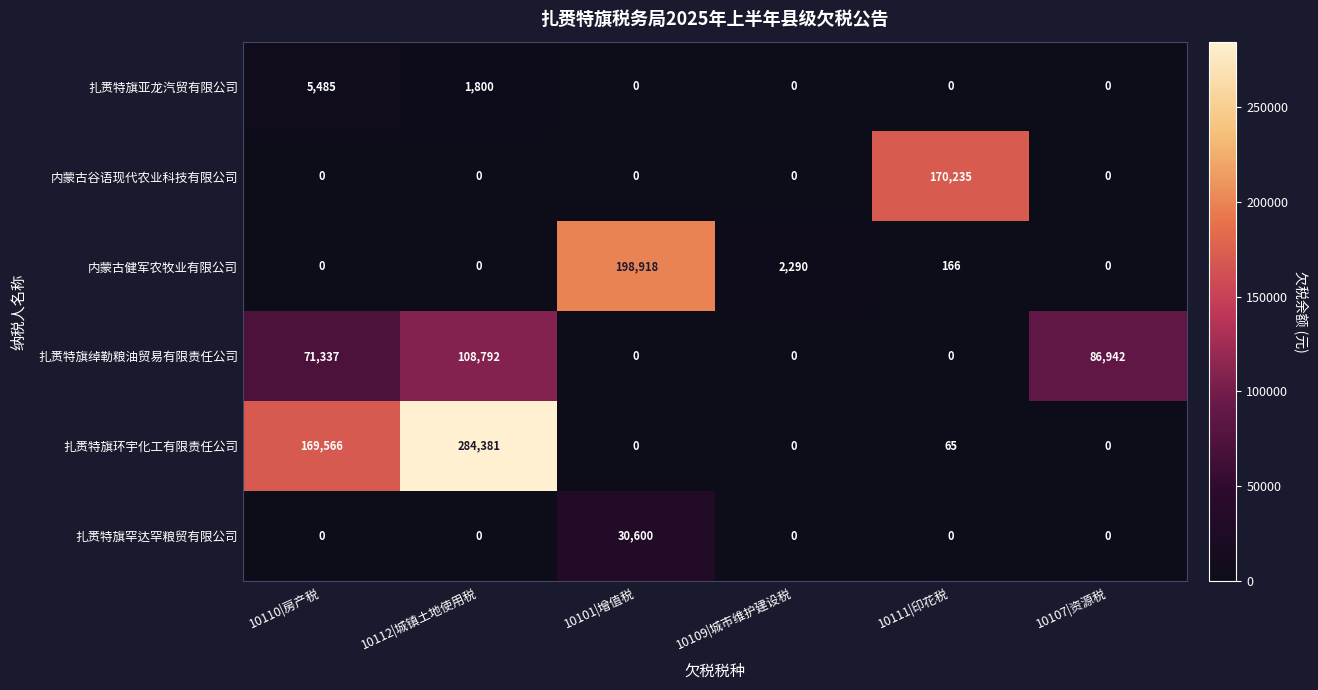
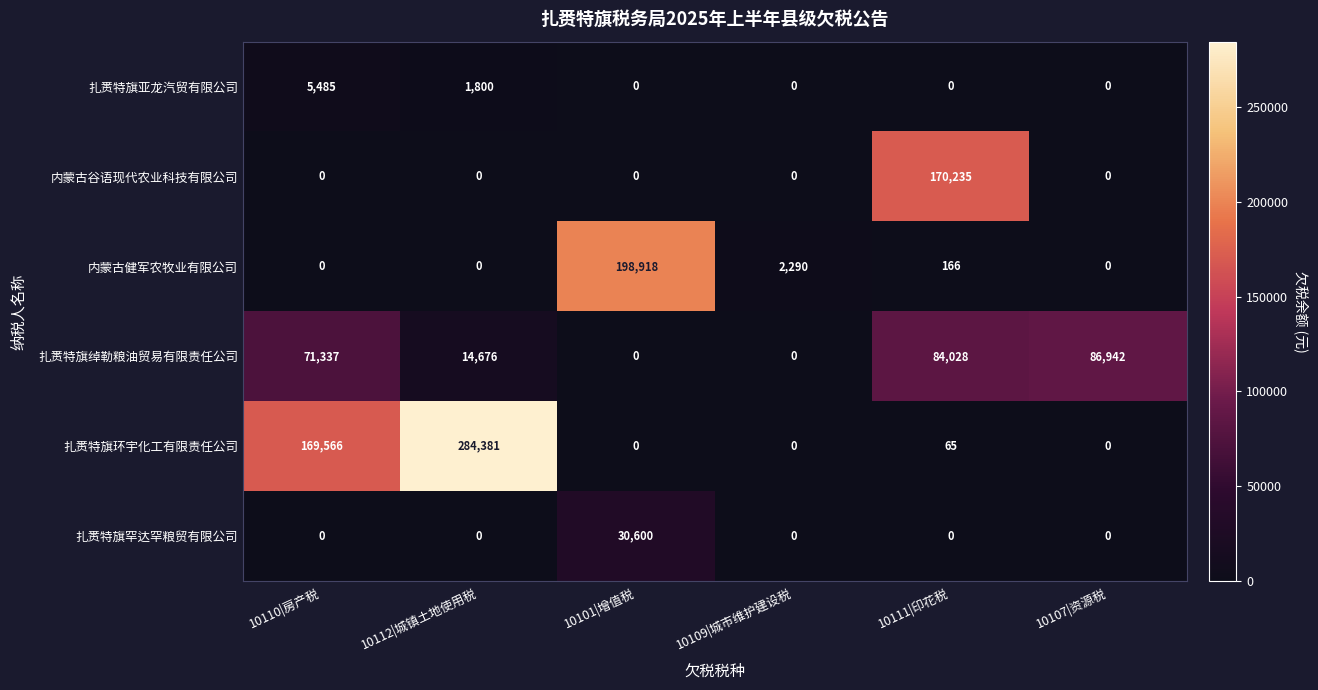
  {
    "扎赉特旗亚龙汽贸有限公司": {
      "10110|房产税": "5,485",
      "10112|城镇土地使用税": "1,800",
      "10101|增值税": "0",
      "10109|城市维护建设税": "0",
      "10111|印花税": "0",
      "10107|资源税": "0"
    },
    "内蒙古谷语现代农业科技有限公司": {
      "10110|房产税": "0",
      "10112|城镇土地使用税": "0",
      "10101|增值税": "0",
      "10109|城市维护建设税": "0",
      "10111|印花税": "170,235",
      "10107|资源税": "0"
    },
    "内蒙古健军农牧业有限公司": {
      "10110|房产税": "0",
      "10112|城镇土地使用税": "0",
      "10101|增值税": "198,918",
      "10109|城市维护建设税": "2,290",
      "10111|印花税": "166",
      "10107|资源税": "0"
    },
    "扎赉特旗绰勒粮油贸易有限责任公司": {
      "10110|房产税": "71,337",
-     "10112|城镇土地使用税": "108,792",
+     "10112|城镇土地使用税": "14,676",
      "10101|增值税": "0",
      "10109|城市维护建设税": "0",
-     "10111|印花税": "0",
+     "10111|印花税": "84,028",
      "10107|资源税": "86,942"
    },
    "扎赉特旗环宇化工有限责任公司": {
      "10110|房产税": "169,566",
      "10112|城镇土地使用税": "284,381",
      "10101|增值税": "0",
      "10109|城市维护建设税": "0",
      "10111|印花税": "65",
      "10107|资源税": "0"
    },
    "扎赉特旗罕达罕粮贸有限公司": {
      "10110|房产税": "0",
      "10112|城镇土地使用税": "0",
      "10101|增值税": "30,600",
      "10109|城市维护建设税": "0",
      "10111|印花税": "0",
      "10107|资源税": "0"
    }
  }
